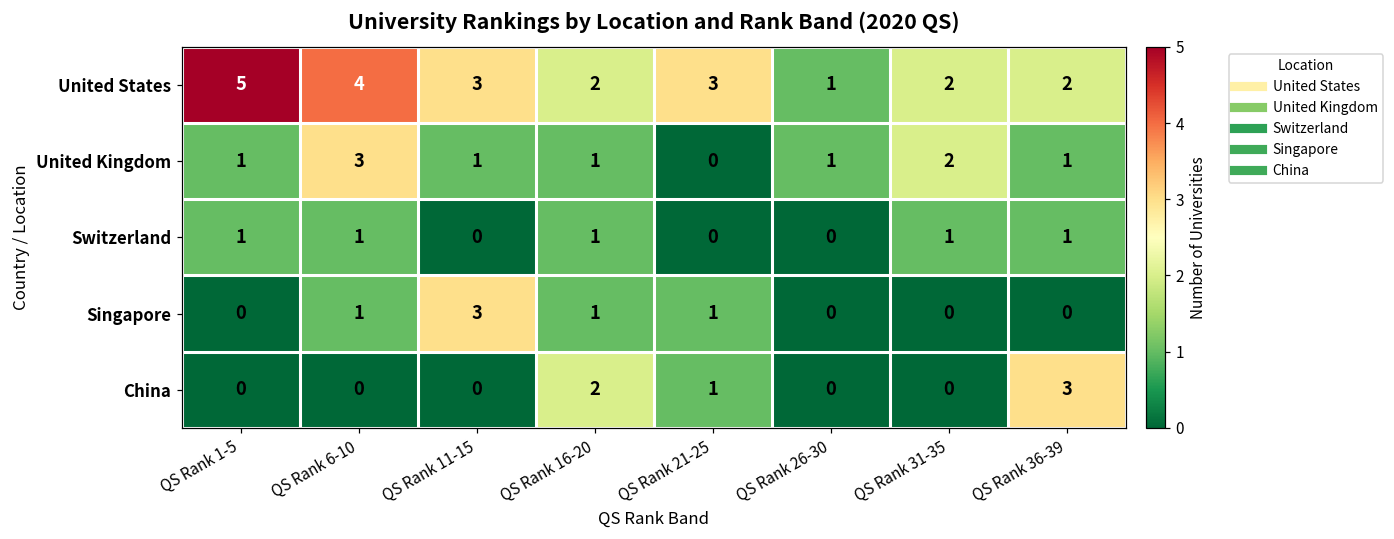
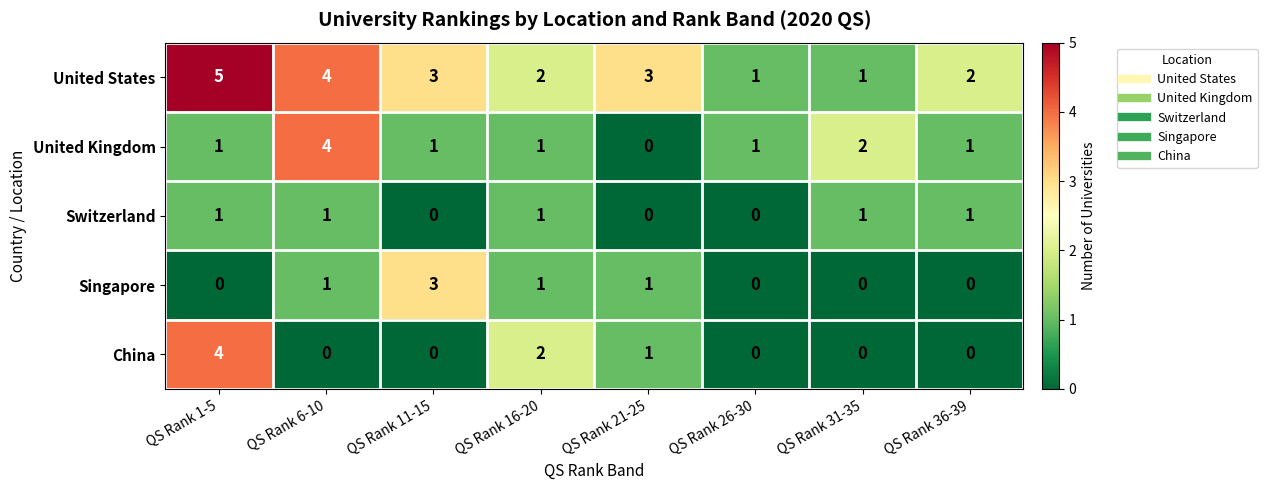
  {
    "United States": {
      "QS Rank 1-5": 5,
      "QS Rank 6-10": 4,
      "QS Rank 11-15": 3,
      "QS Rank 16-20": 2,
      "QS Rank 21-25": 3,
      "QS Rank 26-30": 1,
-     "QS Rank 31-35": 2,
+     "QS Rank 31-35": 1,
      "QS Rank 36-39": 2
    },
    "United Kingdom": {
      "QS Rank 1-5": 1,
-     "QS Rank 6-10": 3,
+     "QS Rank 6-10": 4,
      "QS Rank 11-15": 1,
      "QS Rank 16-20": 1,
      "QS Rank 21-25": 0,
      "QS Rank 26-30": 1,
      "QS Rank 31-35": 2,
      "QS Rank 36-39": 1
    },
    "Switzerland": {
      "QS Rank 1-5": 1,
      "QS Rank 6-10": 1,
      "QS Rank 11-15": 0,
      "QS Rank 16-20": 1,
      "QS Rank 21-25": 0,
      "QS Rank 26-30": 0,
      "QS Rank 31-35": 1,
      "QS Rank 36-39": 1
    },
    "Singapore": {
      "QS Rank 1-5": 0,
      "QS Rank 6-10": 1,
      "QS Rank 11-15": 3,
      "QS Rank 16-20": 1,
      "QS Rank 21-25": 1,
      "QS Rank 26-30": 0,
      "QS Rank 31-35": 0,
      "QS Rank 36-39": 0
    },
    "China": {
-     "QS Rank 1-5": 0,
+     "QS Rank 1-5": 4,
      "QS Rank 6-10": 0,
      "QS Rank 11-15": 0,
      "QS Rank 16-20": 2,
      "QS Rank 21-25": 1,
      "QS Rank 26-30": 0,
      "QS Rank 31-35": 0,
-     "QS Rank 36-39": 3
+     "QS Rank 36-39": 0
    }
  }
